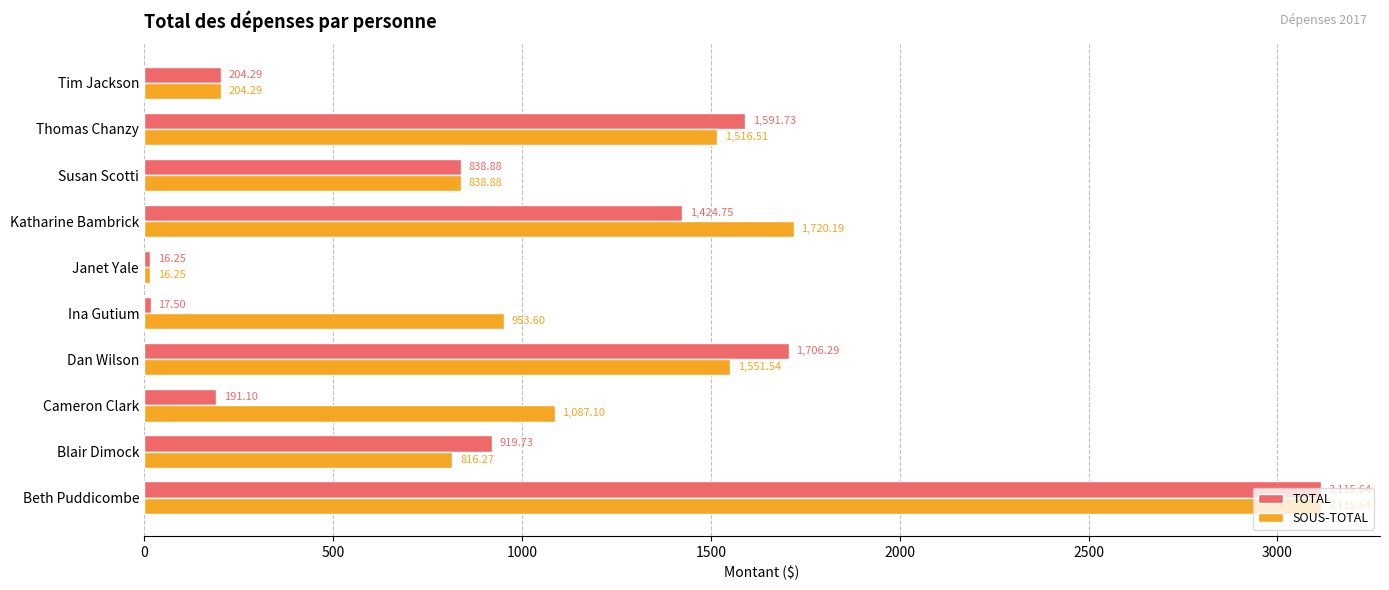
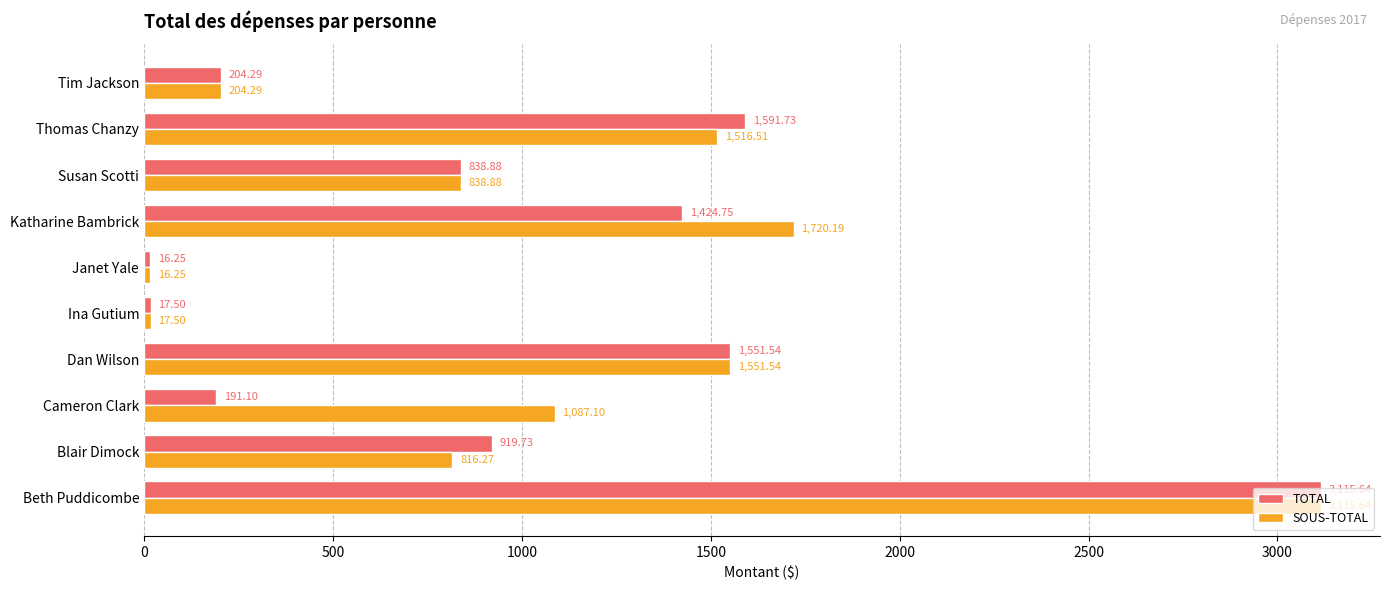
  {
    "TOTAL": {
      "Tim Jackson": "204.29",
      "Thomas Chanzy": "1,591.73",
      "Susan Scotti": "838.88",
      "Katharine Bambrick": "1,424.75",
      "Janet Yale": "16.25",
      "Ina Gutium": "17.50",
-     "Dan Wilson": "1,706.29",
+     "Dan Wilson": "1,551.54",
      "Cameron Clark": "191.10",
      "Blair Dimock": "919.73"
    },
    "SOUS-TOTAL": {
      "Tim Jackson": "204.29",
      "Thomas Chanzy": "1,516.51",
      "Susan Scotti": "838.88",
      "Katharine Bambrick": "1,720.19",
      "Janet Yale": "16.25",
-     "Ina Gutium": "953.60",
+     "Ina Gutium": "17.50",
      "Dan Wilson": "1,551.54",
      "Cameron Clark": "1,087.10",
      "Blair Dimock": "816.27"
    }
  }
